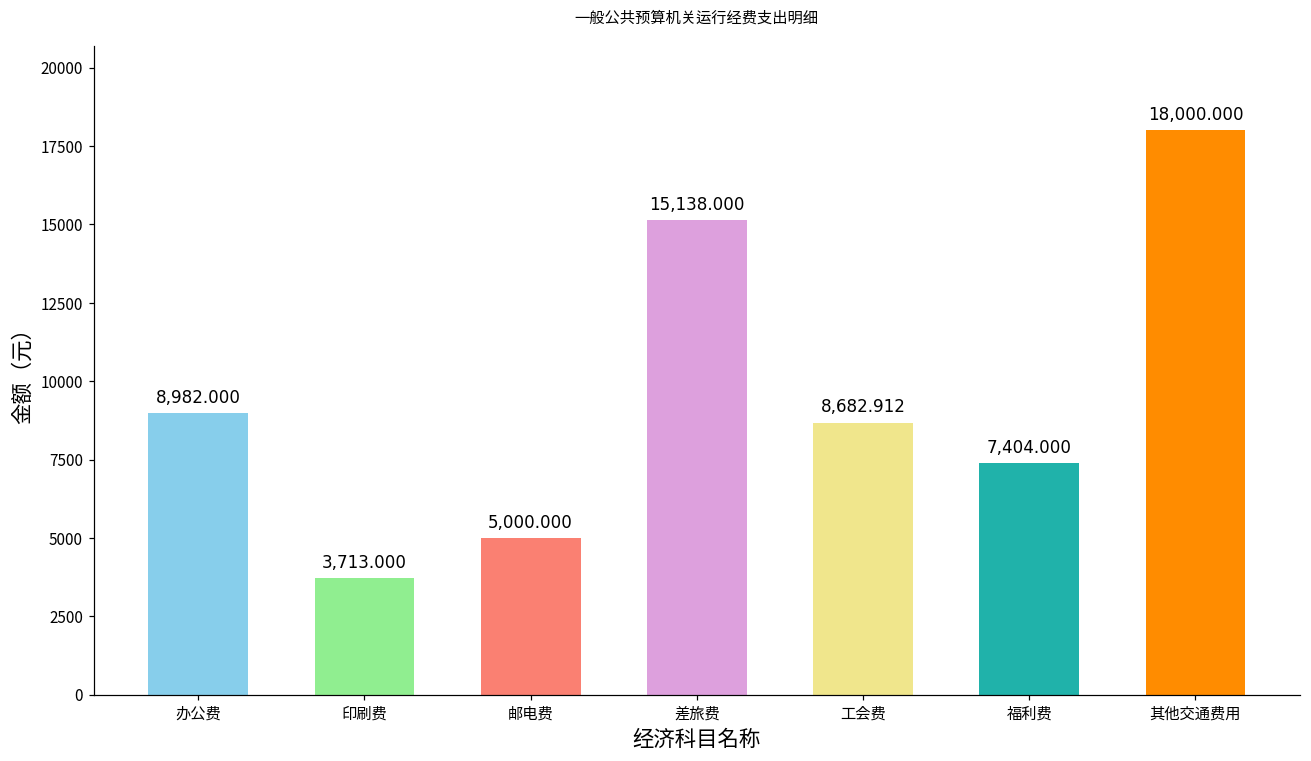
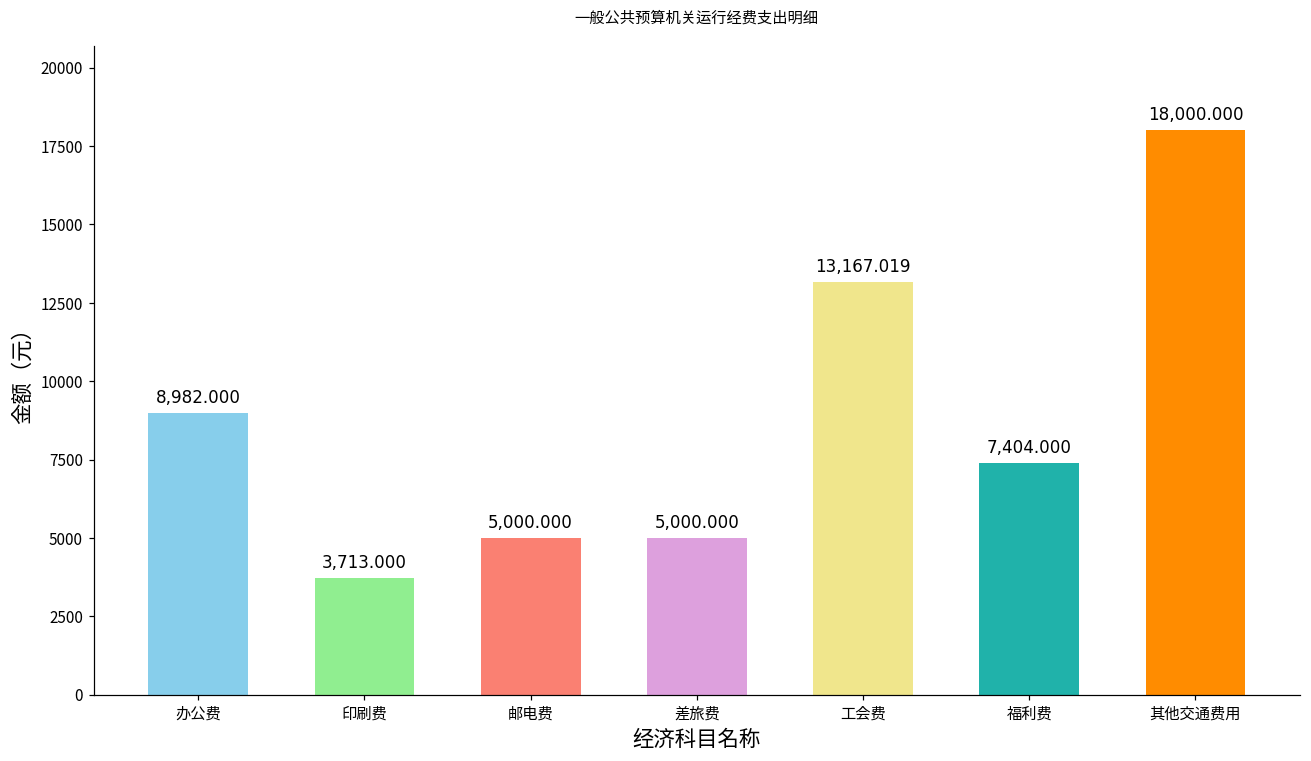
  {
    "办公费": "8,982.000",
    "印刷费": "3,713.000",
    "邮电费": "5,000.000",
-   "差旅费": "15,138.000",
-   "工会费": "8,682.912",
+   "差旅费": "5,000.000",
+   "工会费": "13,167.019",
    "福利费": "7,404.000",
    "其他交通费用": "18,000.000"
  }
